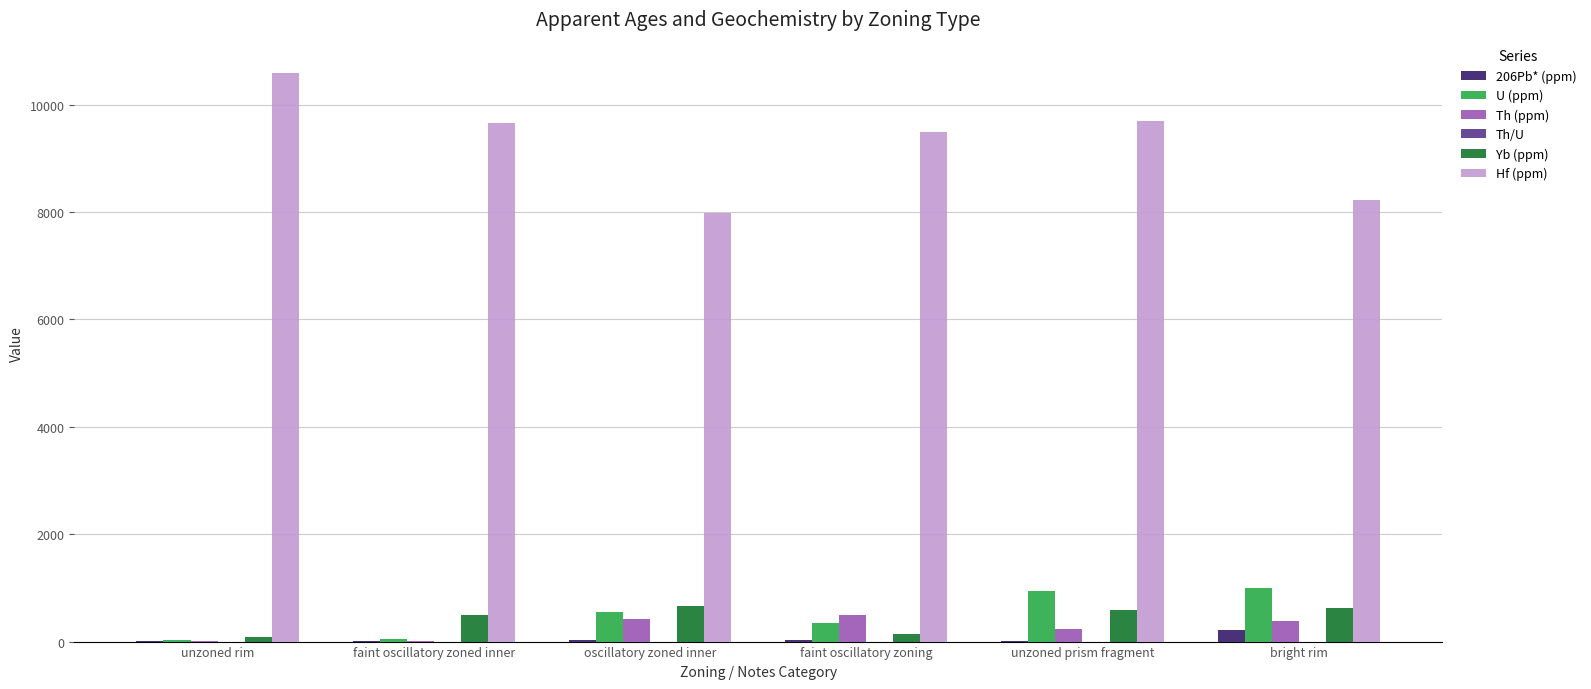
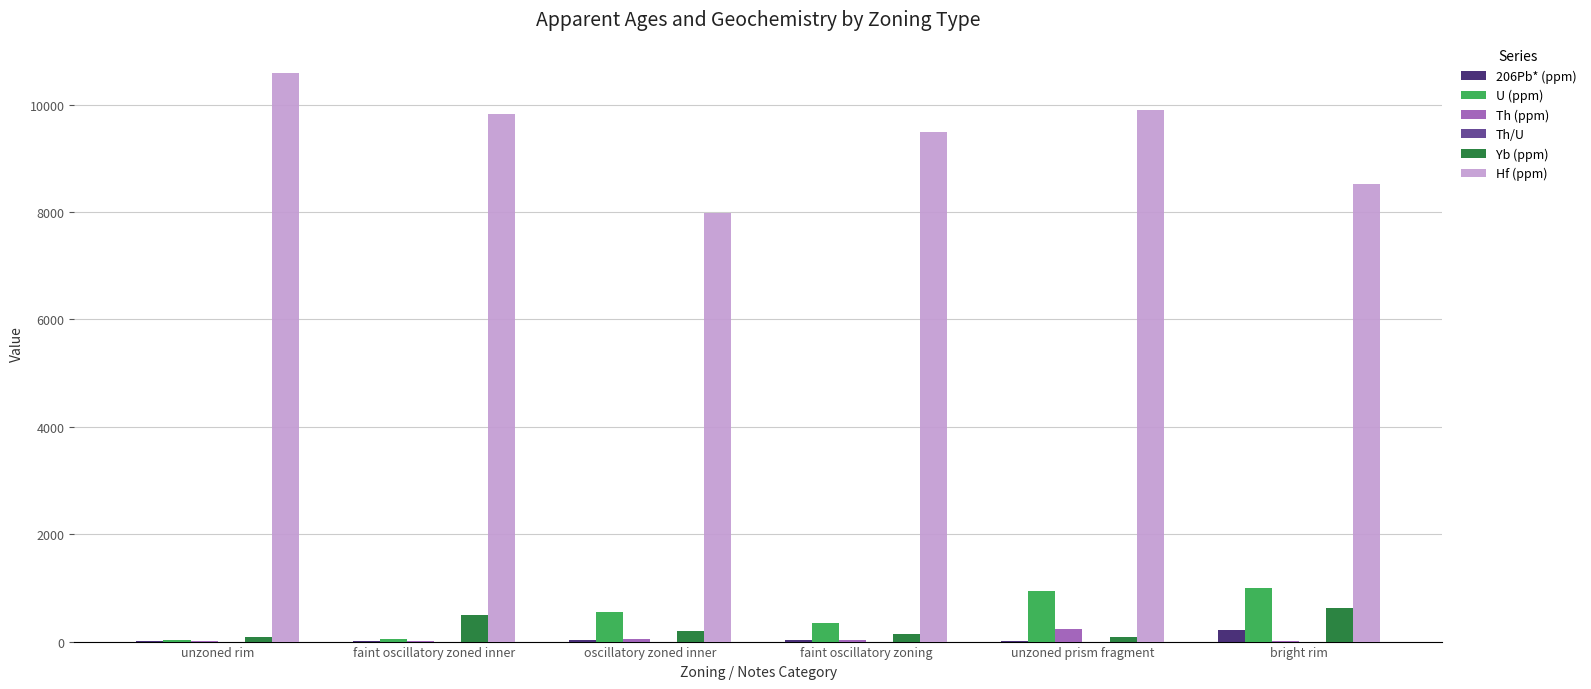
  {
    "U (ppm)": {
      "oscillatory zoned inner": 500,
      "faint oscillatory zoning": 300,
      "unzoned prism fragment": 900,
      "bright rim": 1000
    },
    "Th (ppm)": {
-     "oscillatory zoned inner": 400,
-     "faint oscillatory zoning": 500,
+     "oscillatory zoned inner": 0,
+     "faint oscillatory zoning": 0,
      "unzoned prism fragment": 200,
-     "bright rim": 400
+     "bright rim": 0
    },
    "Yb (ppm)": {
      "unzoned rim": 100,
      "faint oscillatory zoned inner": 500,
-     "oscillatory zoned inner": 700,
+     "oscillatory zoned inner": 200,
      "faint oscillatory zoning": 100,
-     "unzoned prism fragment": 600,
+     "unzoned prism fragment": 100,
      "bright rim": 600
    },
    "Hf (ppm)": {
      "unzoned rim": 10600,
-     "faint oscillatory zoned inner": 9700,
+     "faint oscillatory zoned inner": 9800,
      "oscillatory zoned inner": 8000,
      "faint oscillatory zoning": 9500,
-     "unzoned prism fragment": 9700,
-     "bright rim": 8200
+     "unzoned prism fragment": 9900,
+     "bright rim": 8500
    }
  }
